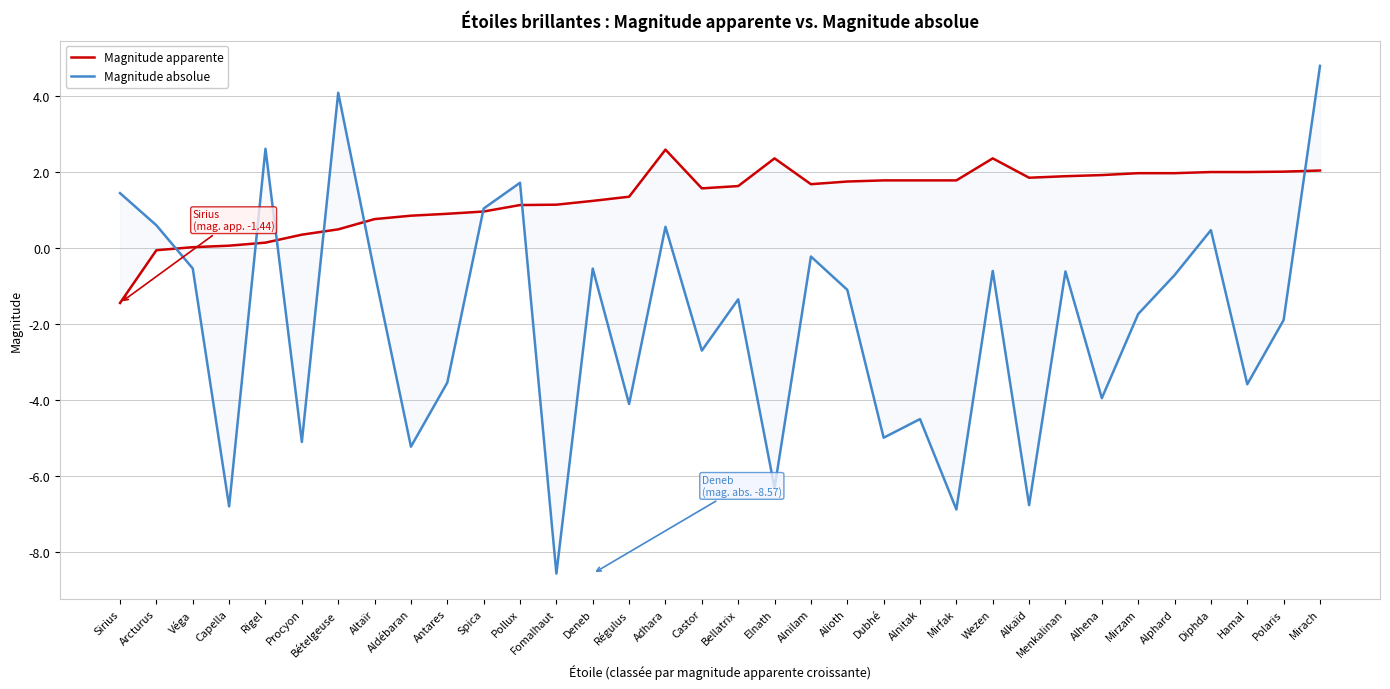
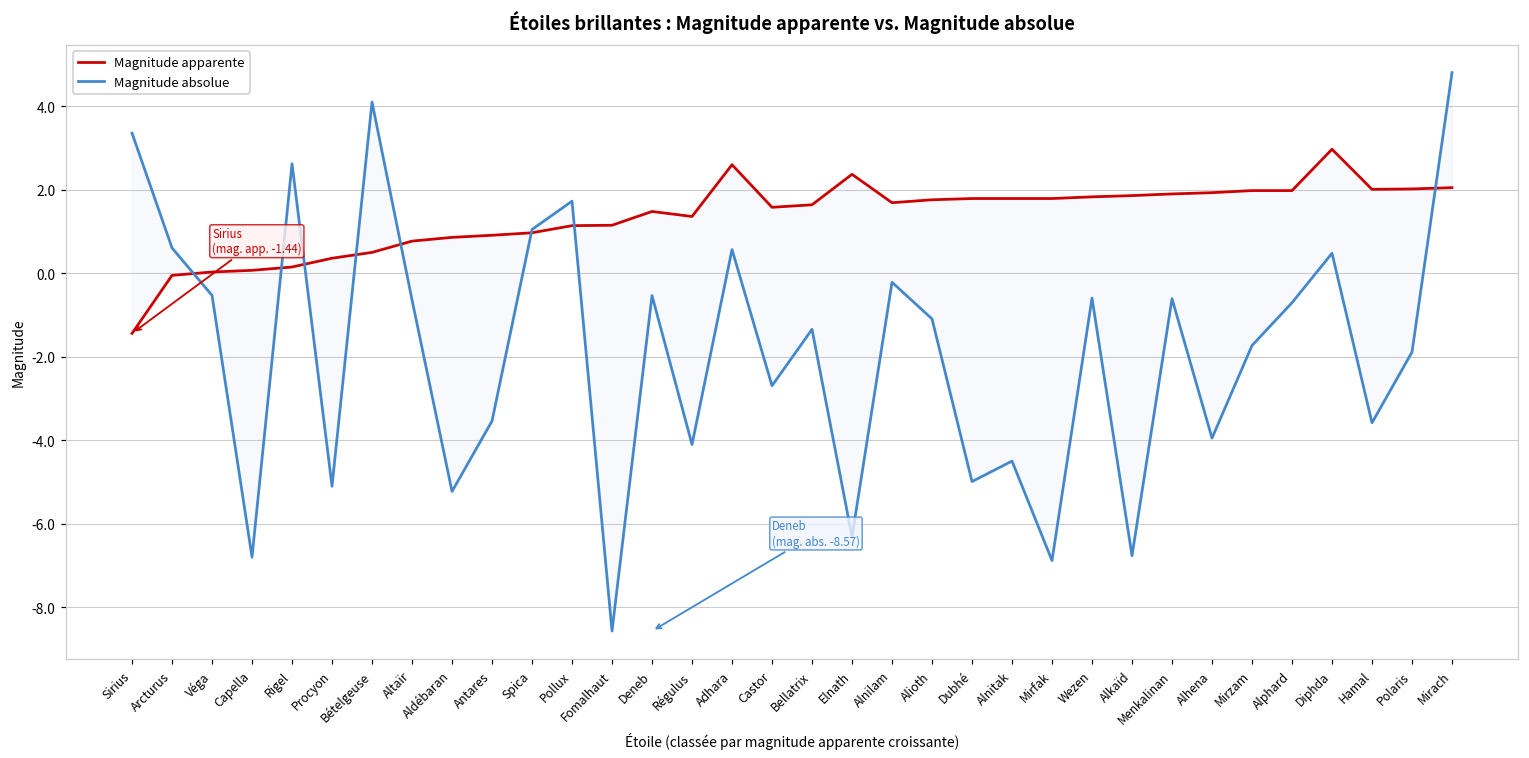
  {
    "Magnitude apparente": {
      "Sirius": -1.4,
      "Bételgeuse": 0.5,
      "Spica": 1.0,
      "Pollux": 1.1,
-     "Deneb": 1.3,
-     "Wezen": 2.4,
-     "Diphda": 2.0,
+     "Deneb": 1.5,
+     "Wezen": 1.8,
+     "Diphda": 3.0,
      "Mirach": 2.1
    },
    "Magnitude absolue": {
-     "Sirius": 1.5,
+     "Sirius": 3.4,
      "Capella": -6.8,
      "Procyon": -5.1,
      "Altaïr": -0.6,
      "Aldébaran": -5.2,
      "Antares": -3.5,
      "Fomalhaut": -8.6,
      "Deneb": -0.5,
      "Régulus": -4.1,
      "Adhara": 0.6,
      "Castor": -2.7,
      "Bellatrix": -1.3,
      "Alnilam": -0.2,
      "Alioth": -1.1,
      "Dubhé": -5.0,
      "Alnitak": -4.5,
      "Mirfak": -6.9,
      "Wezen": -0.6,
      "Alkaïd": -6.8,
      "Menkalinan": -0.6,
      "Alhena": -3.9,
      "Mirzam": -1.7,
      "Alphard": -0.7,
      "Diphda": 0.5,
      "Hamal": -3.6,
      "Polaris": -1.9
    }
  }
